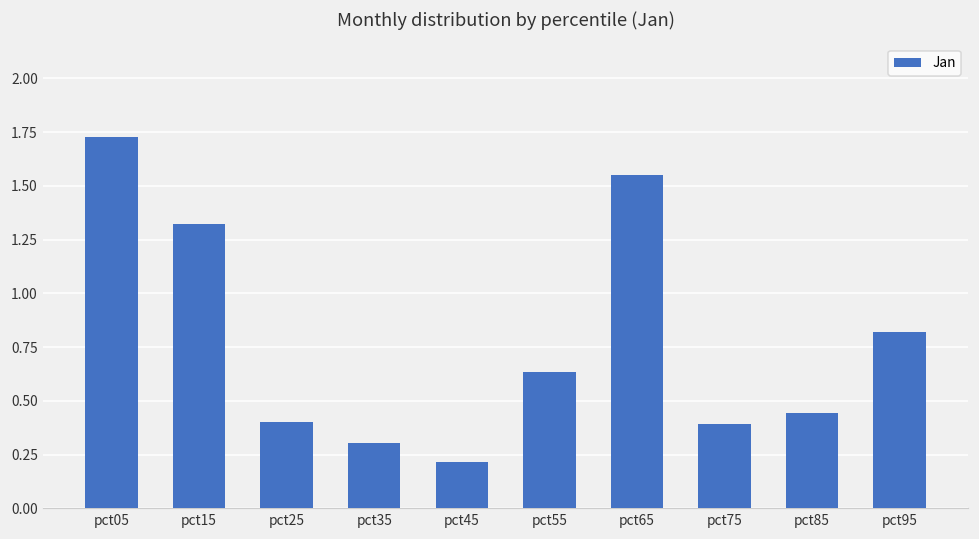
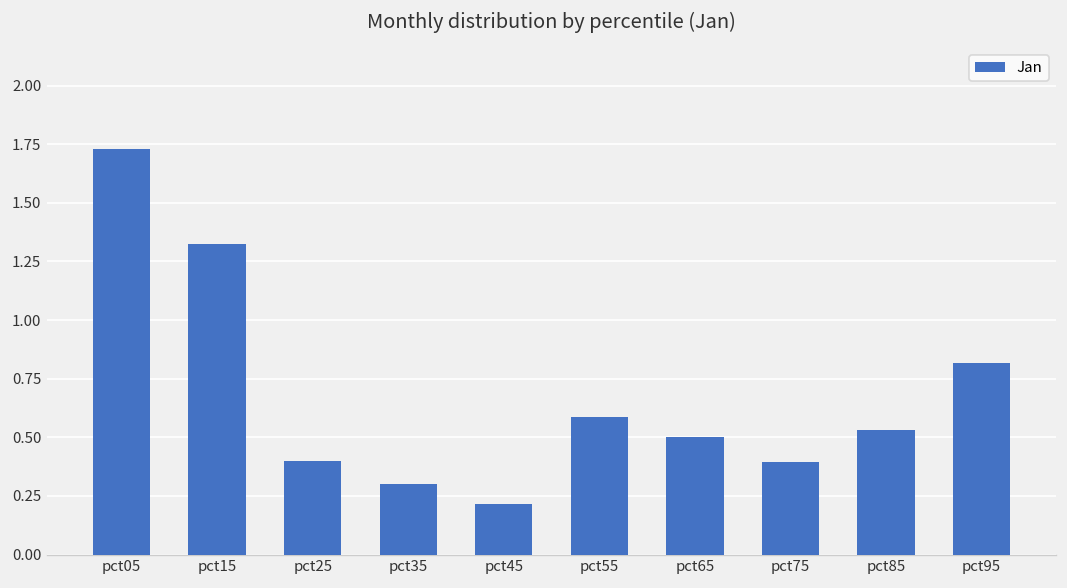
  {
    "pct05": 1.73,
    "pct15": 1.32,
    "pct25": 0.40,
    "pct35": 0.30,
    "pct45": 0.21,
-   "pct55": 0.64,
-   "pct65": 1.55,
+   "pct55": 0.59,
+   "pct65": 0.50,
    "pct75": 0.39,
-   "pct85": 0.45,
+   "pct85": 0.53,
    "pct95": 0.82
  }
